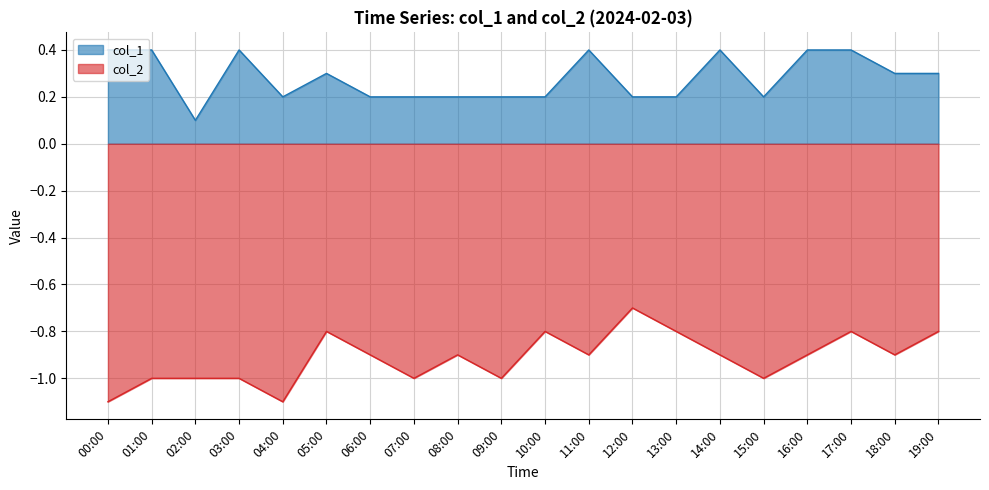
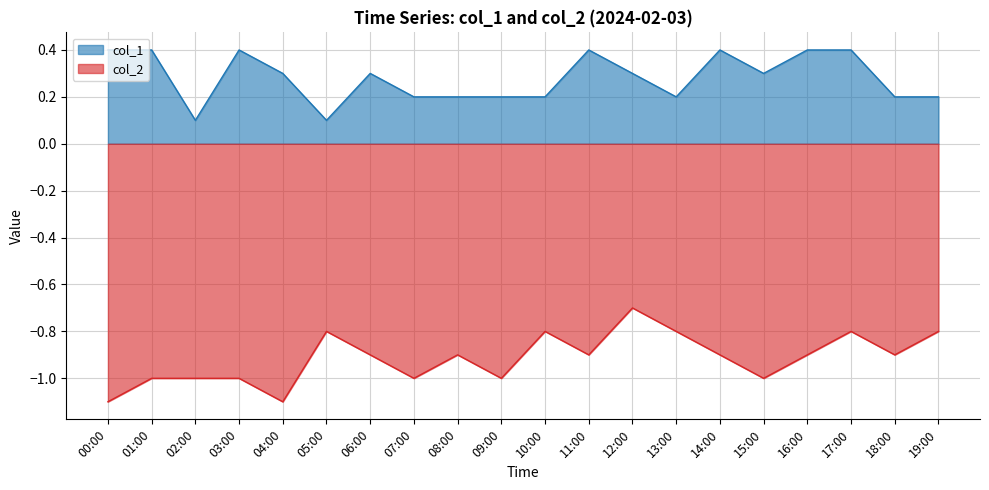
  {
    "col_1": {
      "01:00": 0.4,
      "02:00": 0.1,
      "03:00": 0.4,
-     "04:00": 0.2,
-     "05:00": 0.3,
-     "06:00": 0.2,
+     "04:00": 0.3,
+     "05:00": 0.1,
+     "06:00": 0.3,
      "07:00": 0.2,
      "08:00": 0.2,
      "09:00": 0.2,
      "10:00": 0.2,
      "11:00": 0.4,
-     "12:00": 0.2,
+     "12:00": 0.3,
      "13:00": 0.2,
      "14:00": 0.4,
-     "15:00": 0.2,
+     "15:00": 0.3,
      "16:00": 0.4,
      "17:00": 0.4,
-     "18:00": 0.3,
-     "19:00": 0.3
+     "18:00": 0.2,
+     "19:00": 0.2
    }
  }
